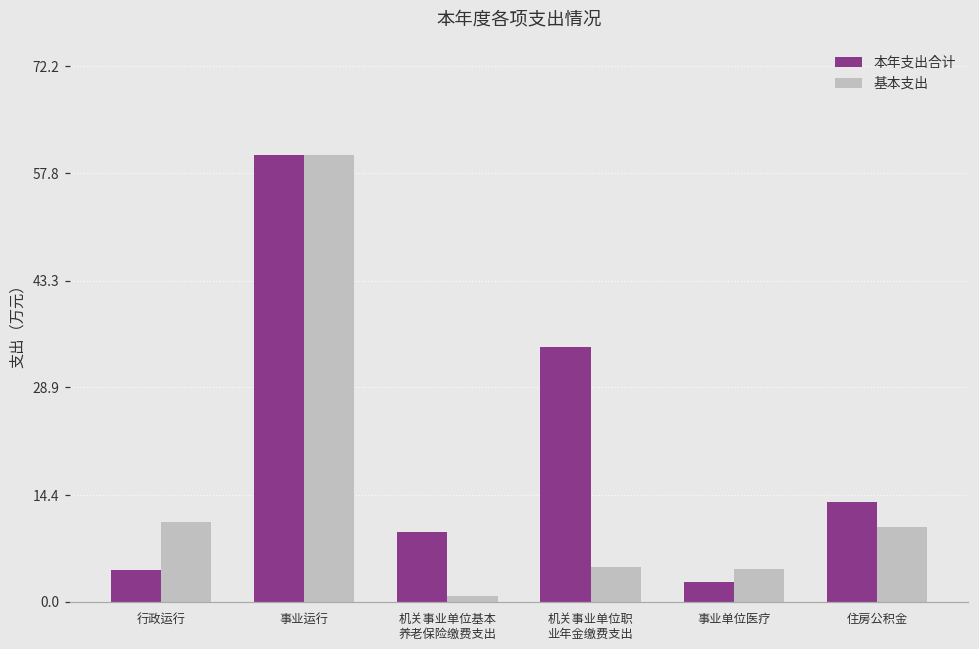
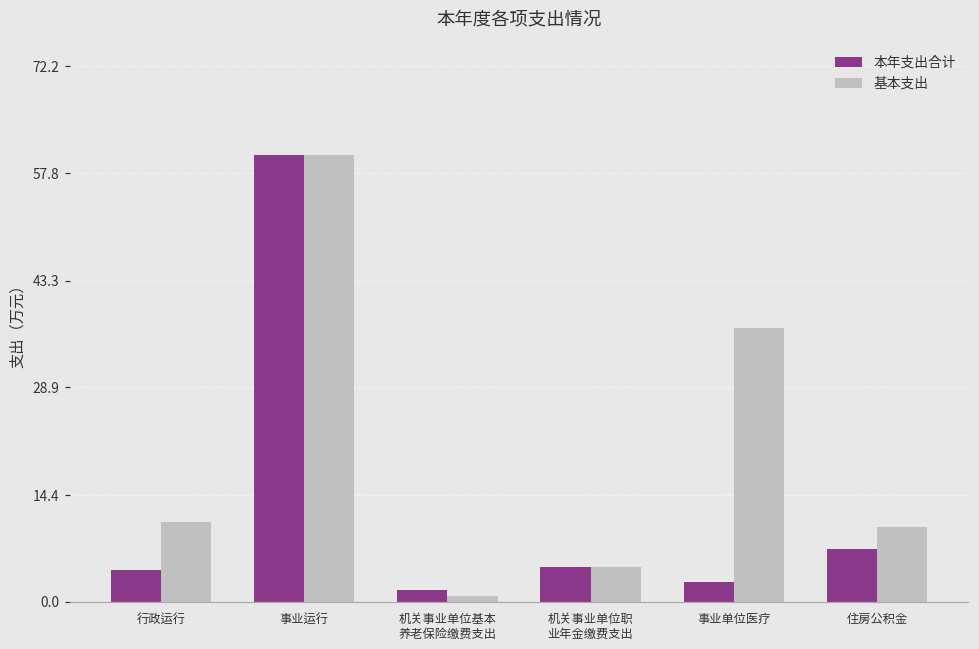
  {
    "本年支出合计": {
      "行政运行": 4,
      "事业运行": 60,
-     "机关事业单位基本 养老保险缴费支出": 9,
-     "机关事业单位职 业年金缴费支出": 34,
+     "机关事业单位基本 养老保险缴费支出": 2,
+     "机关事业单位职 业年金缴费支出": 5,
      "事业单位医疗": 3,
-     "住房公积金": 13
+     "住房公积金": 7
    },
    "基本支出": {
      "行政运行": 11,
      "事业运行": 60,
      "机关事业单位基本 养老保险缴费支出": 1,
      "机关事业单位职 业年金缴费支出": 5,
-     "事业单位医疗": 4,
+     "事业单位医疗": 37,
      "住房公积金": 10
    }
  }
